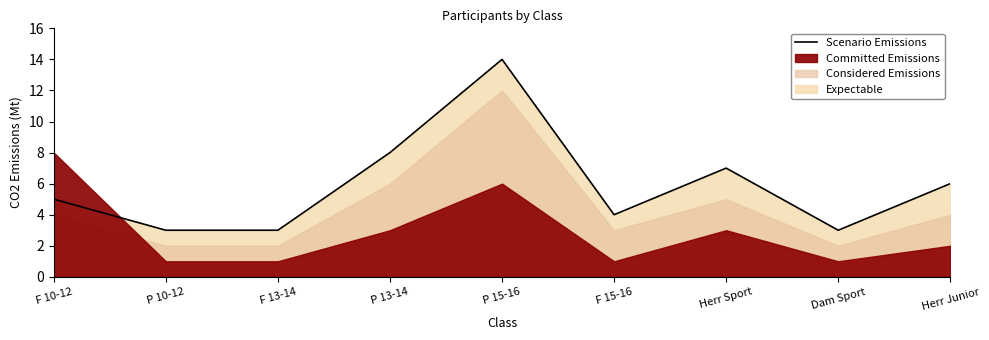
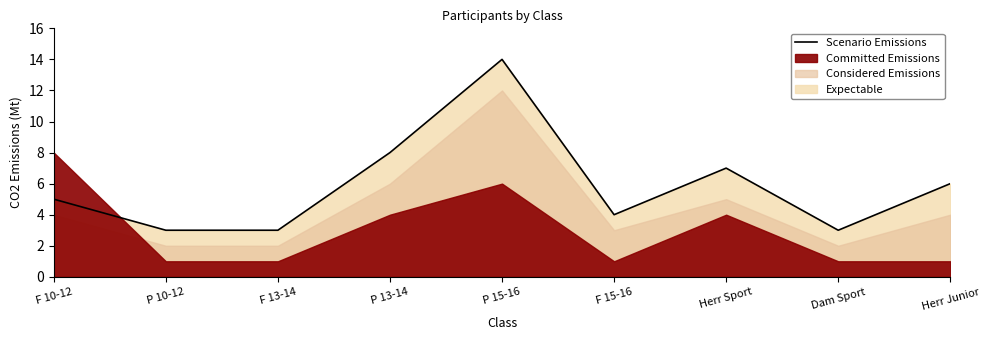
  {
    "Committed Emissions": {
      "F 10-12": 8,
      "P 10-12": 1,
      "F 13-14": 1,
-     "P 13-14": 3,
+     "P 13-14": 4,
      "P 15-16": 6,
      "F 15-16": 1,
-     "Herr Sport": 3,
+     "Herr Sport": 4,
      "Dam Sport": 1,
-     "Herr Junior": 2
+     "Herr Junior": 1
    }
  }
